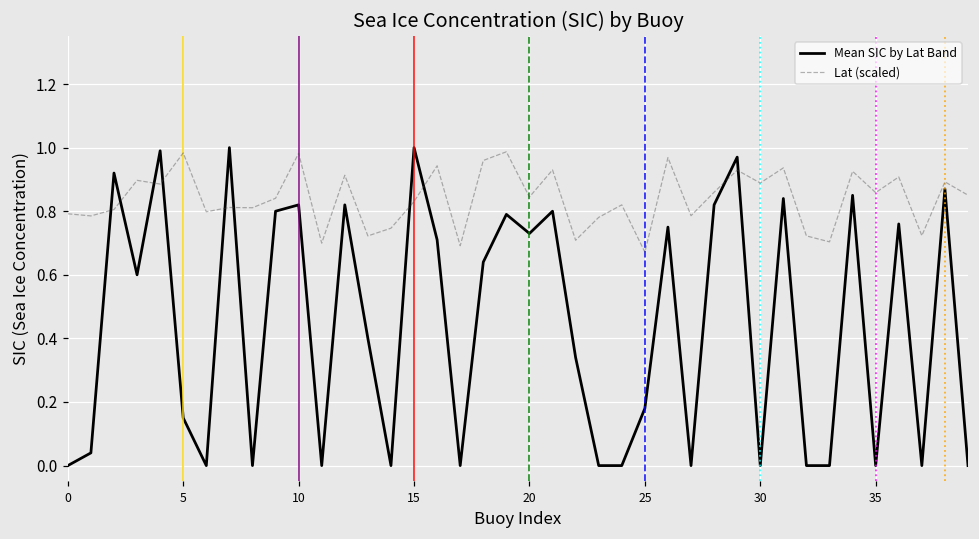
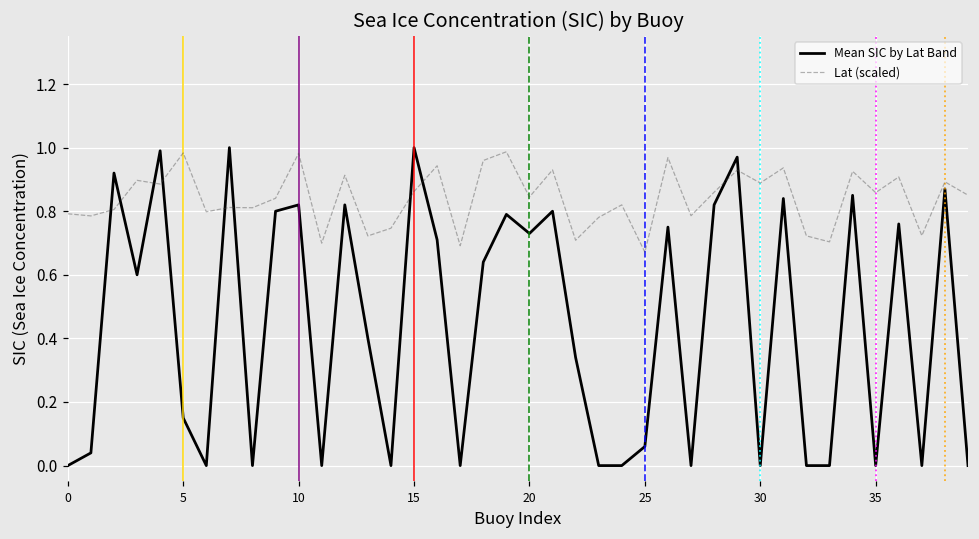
  {
    "Mean SIC by Lat Band": {
      "0": 0.00,
      "5": 0.15,
      "10": 0.82,
      "15": 1.00,
      "20": 0.73,
-     "25": 0.18,
+     "25": 0.06,
      "30": 0.00,
      "35": 0.00
    },
    "Lat (scaled)": {
      "0": 0.79,
      "5": 0.98,
      "10": 0.98,
-     "15": 0.83,
+     "15": 0.86,
      "20": 0.84,
      "25": 0.67,
      "30": 0.89,
      "35": 0.86
    }
  }
